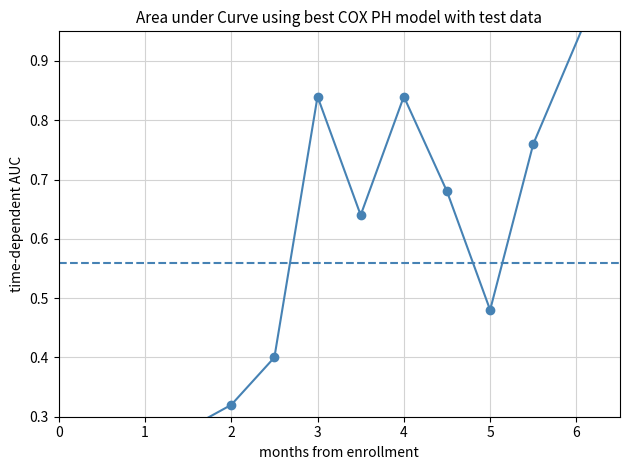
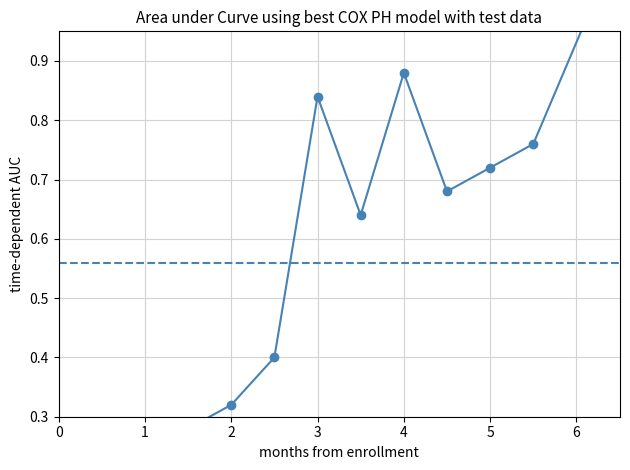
  {
    "2": 0.32,
    "3": 0.84,
-   "4": 0.84,
-   "5": 0.48
+   "4": 0.88,
+   "5": 0.72
  }
